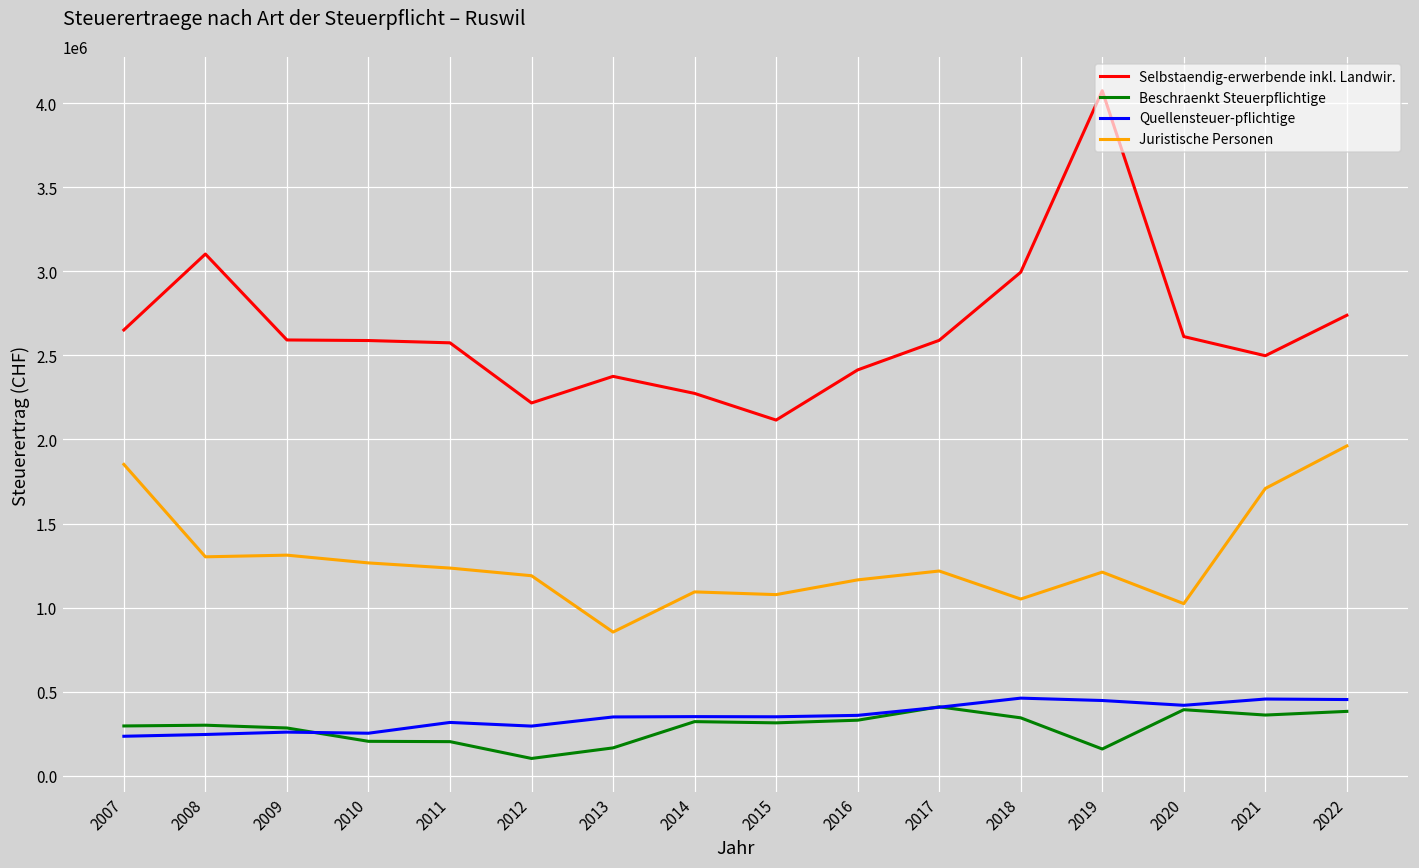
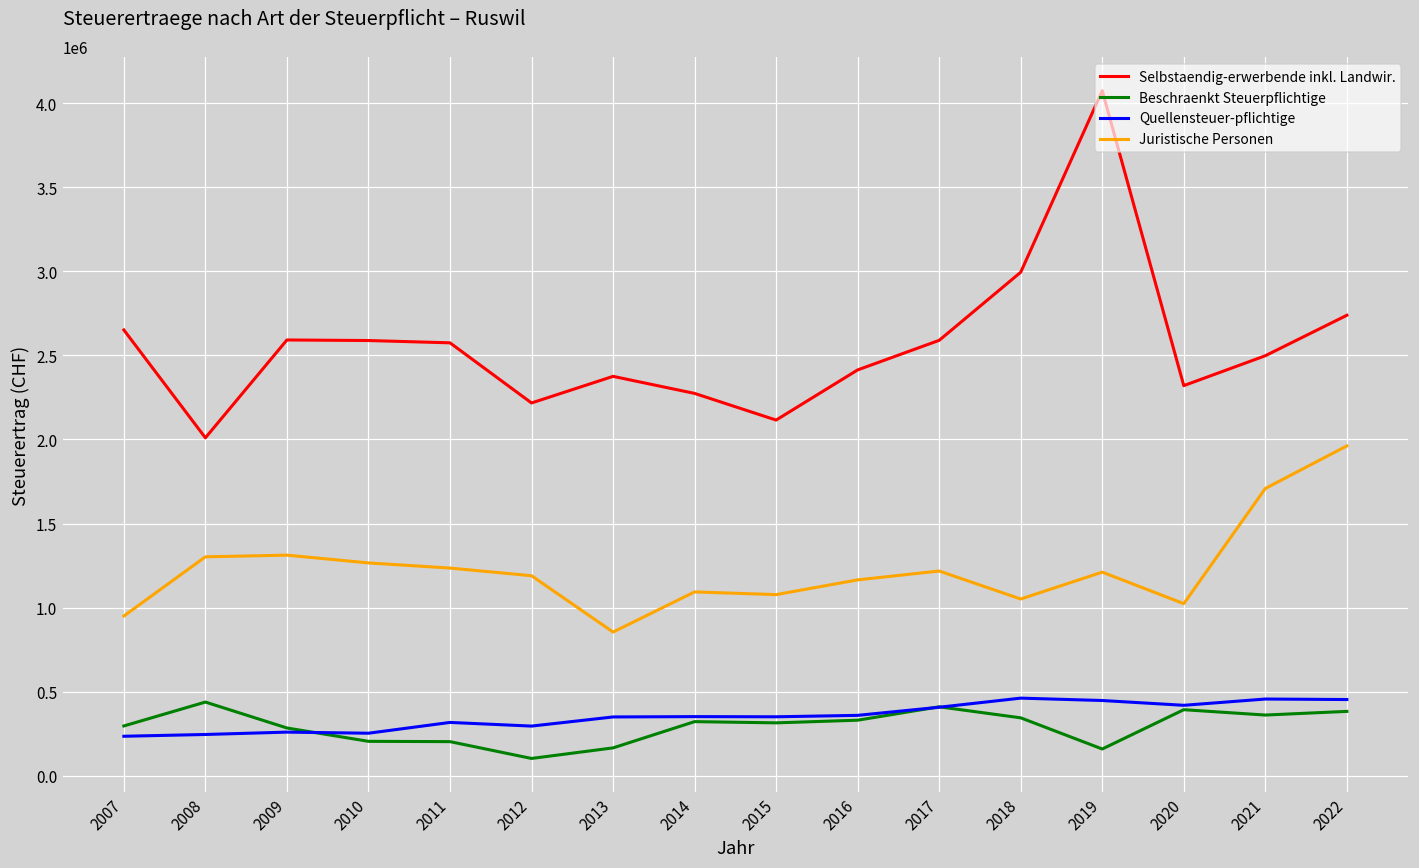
  {
    "Selbstaendig-erwerbende inkl. Landwir.": {
      "2007": 2650000,
-     "2008": 3100000,
+     "2008": 2010000,
      "2009": 2590000,
      "2010": 2590000,
      "2011": 2570000,
      "2012": 2220000,
      "2013": 2380000,
      "2014": 2270000,
      "2015": 2120000,
      "2016": 2410000,
      "2017": 2590000,
      "2018": 2990000,
-     "2020": 2610000,
+     "2020": 2320000,
      "2021": 2500000,
      "2022": 2740000
    },
    "Beschraenkt Steuerpflichtige": {
      "2007": 300000,
-     "2008": 300000,
+     "2008": 440000,
      "2009": 280000,
      "2010": 210000,
      "2011": 200000,
      "2012": 100000,
      "2013": 170000,
      "2014": 320000,
      "2015": 310000,
      "2016": 330000,
      "2018": 340000,
      "2019": 160000,
      "2020": 390000,
      "2021": 360000,
      "2022": 380000
    },
    "Quellensteuer-pflichtige": {
      "2007": 240000,
      "2008": 250000,
      "2009": 260000,
      "2010": 250000,
      "2011": 320000,
      "2012": 300000,
      "2013": 350000,
      "2014": 350000,
      "2015": 350000,
      "2016": 360000,
      "2018": 460000,
      "2019": 450000,
      "2020": 420000,
      "2021": 460000,
      "2022": 450000
    },
    "Juristische Personen": {
-     "2007": 1850000,
+     "2007": 950000,
      "2008": 1300000,
      "2009": 1310000,
      "2010": 1270000,
      "2011": 1240000,
      "2012": 1190000,
      "2013": 850000,
      "2014": 1090000,
      "2015": 1080000,
      "2016": 1170000,
      "2017": 1220000,
      "2018": 1050000,
      "2019": 1210000,
      "2020": 1020000,
      "2021": 1710000,
      "2022": 1960000
    }
  }
